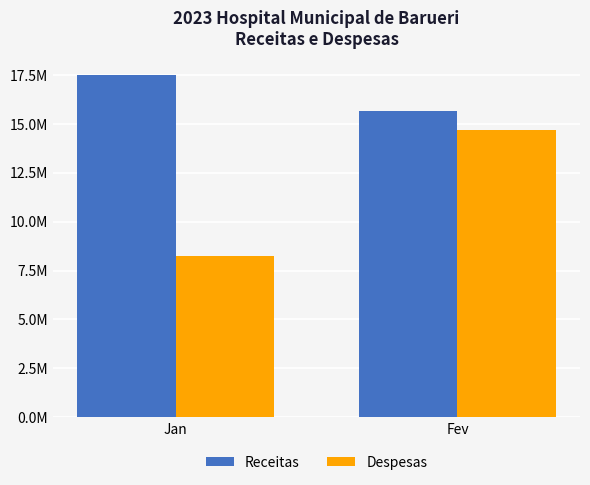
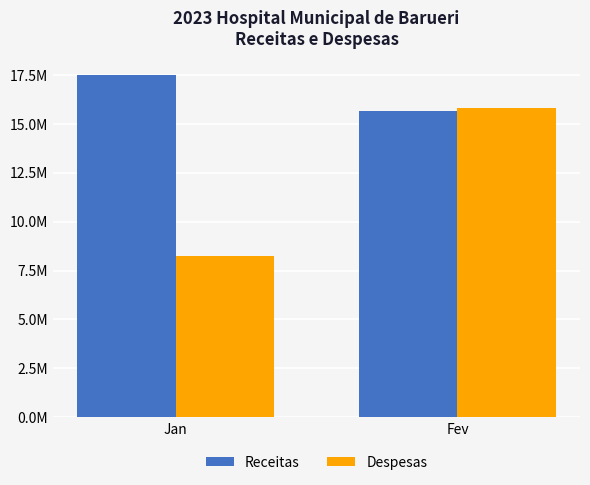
  {
    "Receitas": {
      "Jan": 17500000,
      "Fev": 15700000
    },
    "Despesas": {
      "Jan": 8200000,
-     "Fev": 14700000
+     "Fev": 15800000
    }
  }
